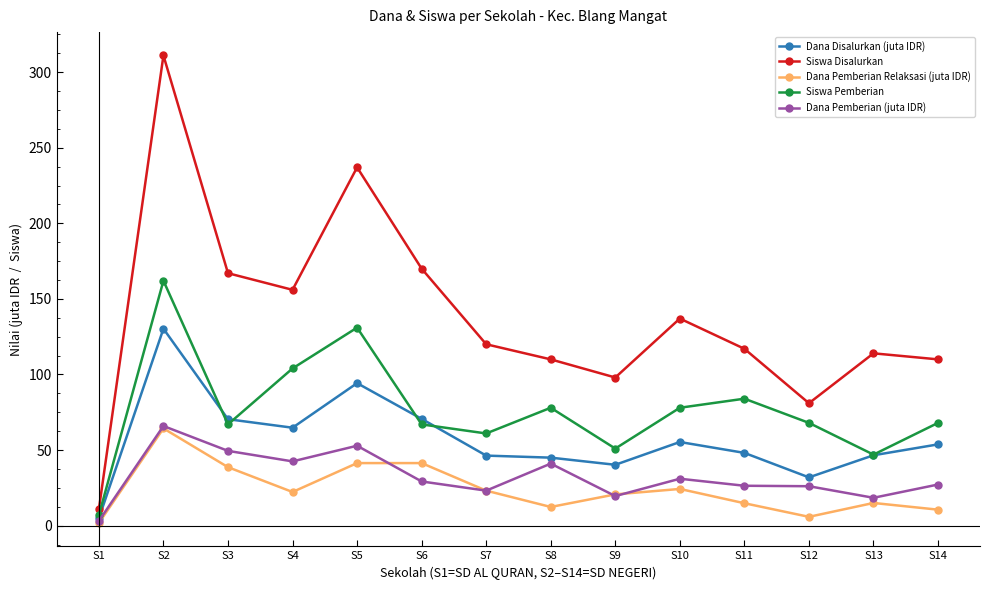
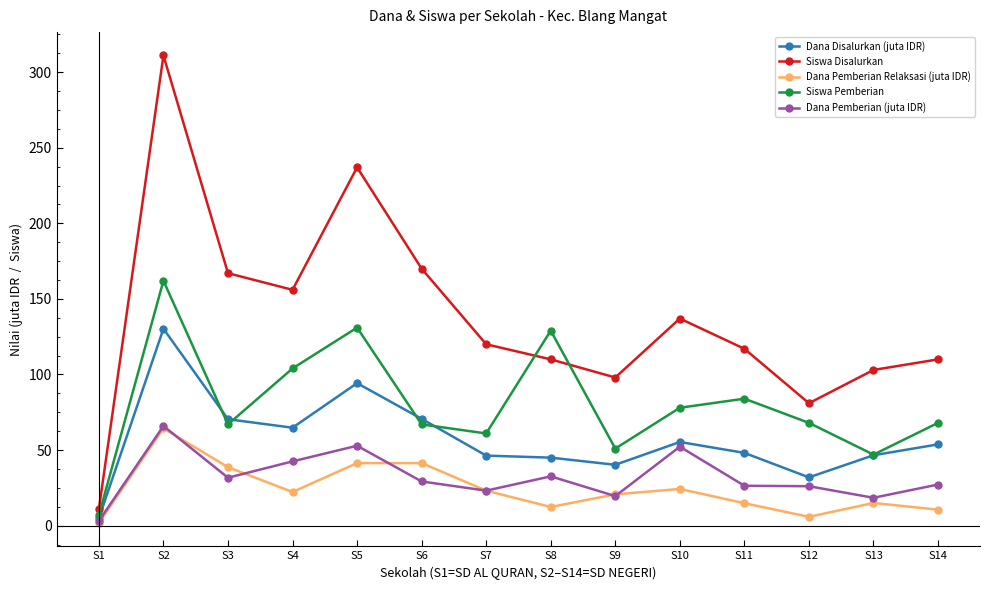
  {
    "Dana Disalurkan (juta IDR)": {
      "S1": 5,
      "S2": 130,
      "S3": 70,
      "S4": 65,
      "S5": 94,
      "S6": 71,
      "S7": 46,
      "S8": 45,
      "S9": 40,
      "S10": 55,
      "S11": 48,
      "S12": 32,
      "S14": 54
    },
    "Siswa Disalurkan": {
      "S1": 11,
      "S2": 311,
      "S3": 167,
      "S4": 156,
      "S5": 237,
      "S6": 170,
      "S7": 120,
      "S8": 110,
      "S9": 98,
      "S10": 137,
      "S11": 117,
      "S12": 81,
-     "S13": 114,
+     "S13": 103,
      "S14": 110
    },
    "Dana Pemberian Relaksasi (juta IDR)": {
      "S3": 39,
      "S4": 22,
      "S5": 41,
      "S6": 41,
      "S8": 12,
      "S10": 24,
      "S11": 15,
      "S12": 6,
      "S13": 15,
      "S14": 11
    },
    "Siswa Pemberian": {
      "S1": 7,
      "S2": 162,
      "S3": 67,
      "S4": 104,
      "S5": 131,
      "S6": 67,
      "S7": 61,
-     "S8": 78,
+     "S8": 129,
      "S9": 51,
      "S10": 78,
      "S11": 84,
      "S12": 68,
      "S14": 68
    },
    "Dana Pemberian (juta IDR)": {
-     "S3": 49,
+     "S3": 32,
      "S4": 43,
      "S5": 53,
      "S6": 29,
-     "S8": 41,
-     "S10": 31,
+     "S8": 33,
+     "S10": 52,
      "S11": 26,
      "S12": 26,
      "S13": 18,
      "S14": 27
    }
  }
